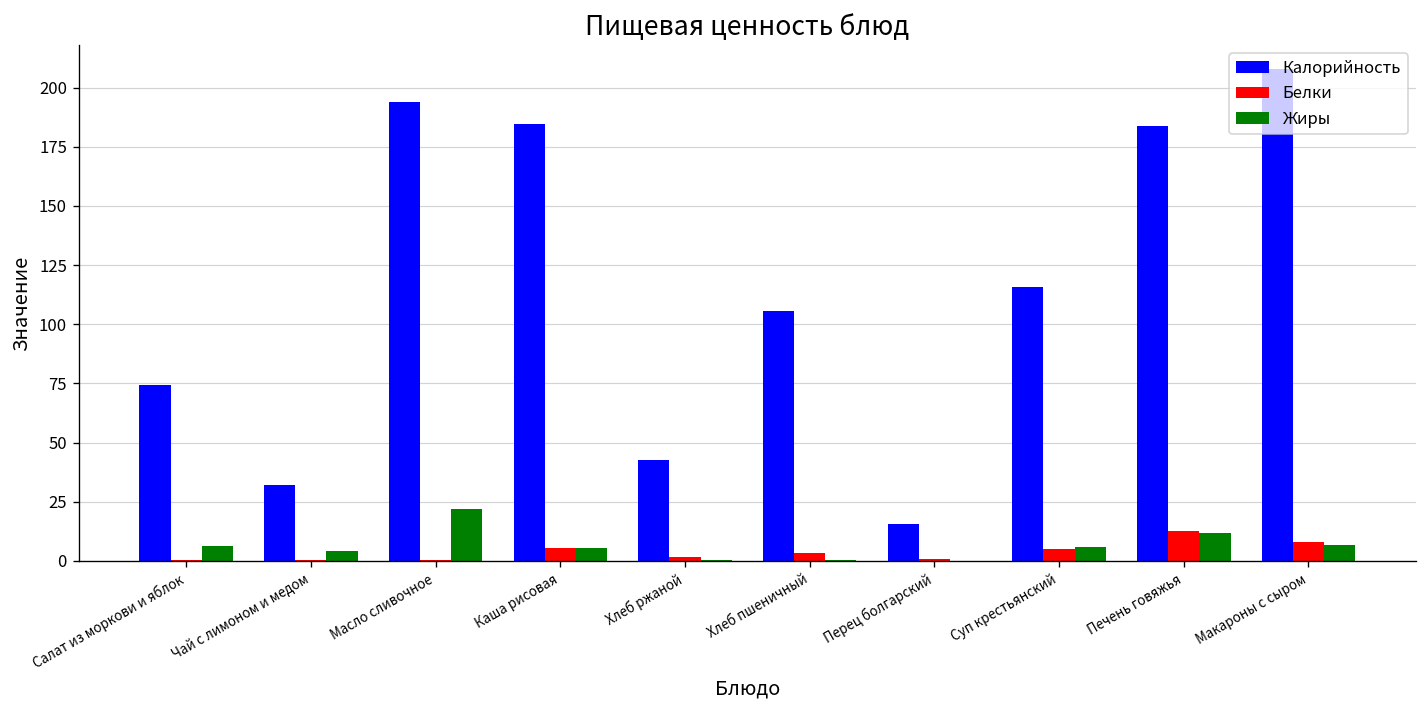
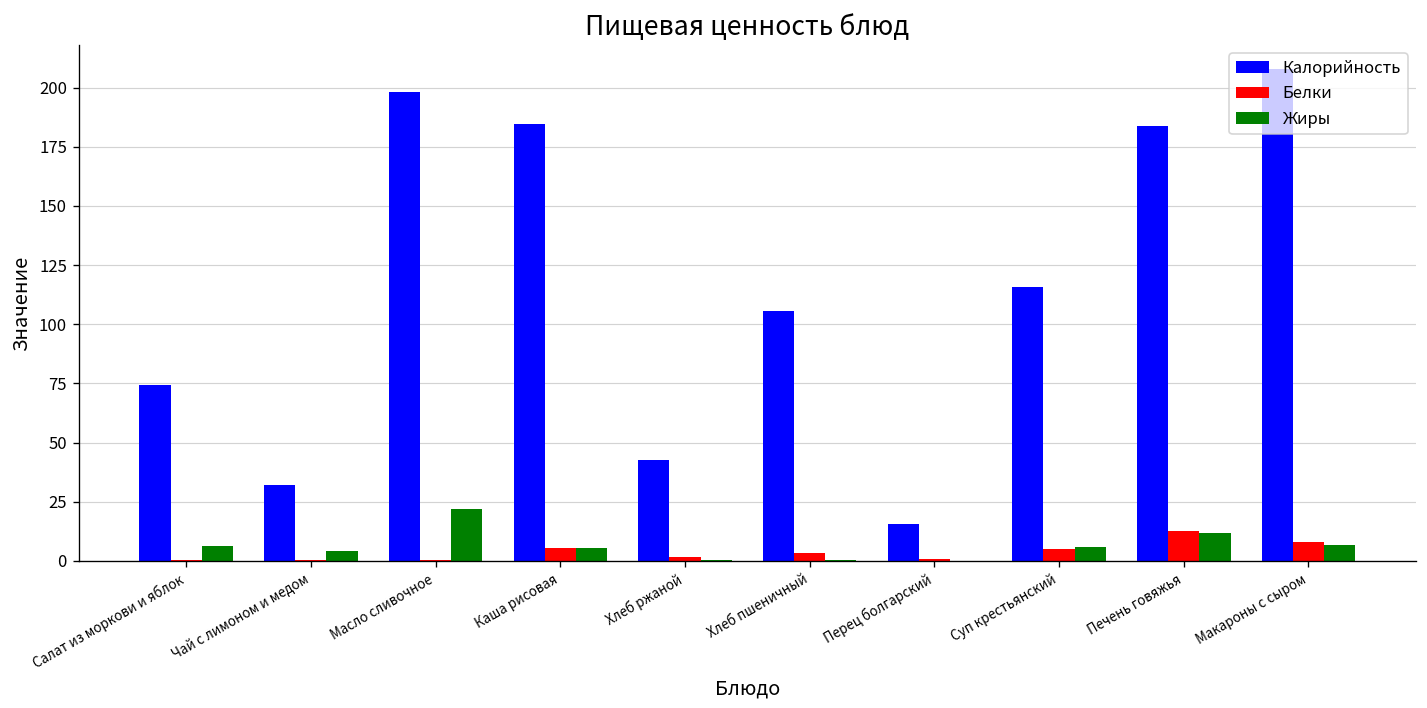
  {
    "Калорийность": {
      "Салат из моркови и яблок": 74,
      "Чай с лимоном и медом": 32,
-     "Масло сливочное": 194,
+     "Масло сливочное": 198,
      "Каша рисовая": 185,
      "Хлеб ржаной": 43,
      "Хлеб пшеничный": 106,
      "Перец болгарский": 15,
      "Суп крестьянский": 116,
      "Печень говяжья": 184
    },
    "Белки": {
      "Каша рисовая": 5,
      "Хлеб ржаной": 2,
      "Хлеб пшеничный": 3,
      "Суп крестьянский": 5,
      "Печень говяжья": 13,
      "Макароны с сыром": 8
    },
    "Жиры": {
      "Салат из моркови и яблок": 6,
      "Чай с лимоном и медом": 4,
      "Масло сливочное": 22,
      "Каша рисовая": 5,
      "Суп крестьянский": 6,
      "Печень говяжья": 12,
      "Макароны с сыром": 7
    }
  }
